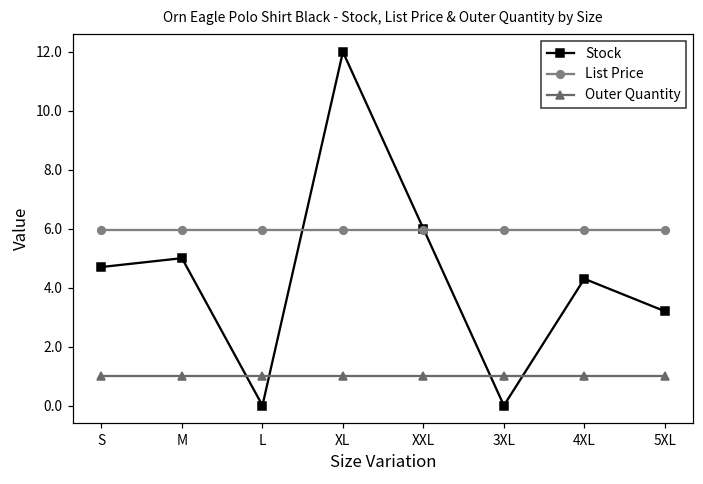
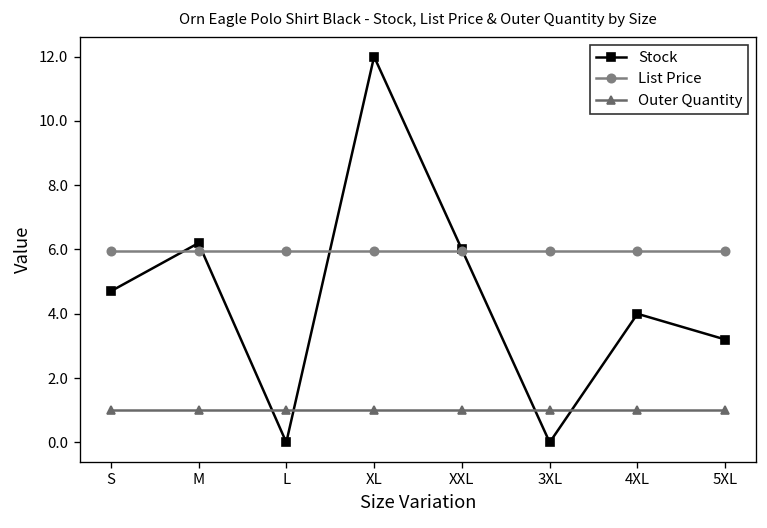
  {
    "Stock": {
      "S": 4.7,
-     "M": 5.0,
+     "M": 6.2,
      "L": 0.0,
      "XL": 12.0,
      "3XL": 0.0,
-     "4XL": 4.3,
+     "4XL": 4.0,
      "5XL": 3.2
    }
  }
